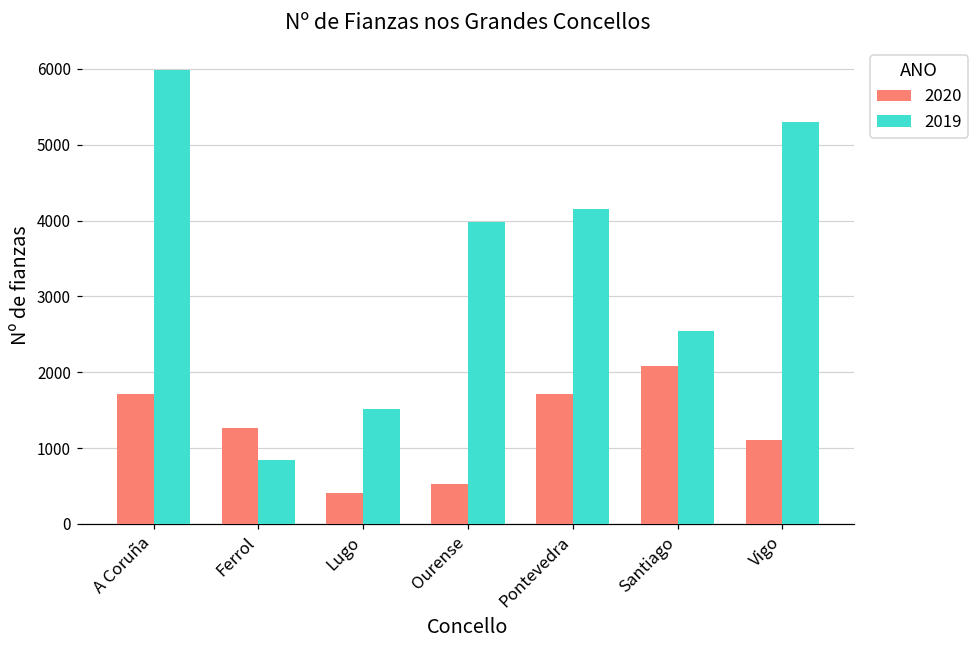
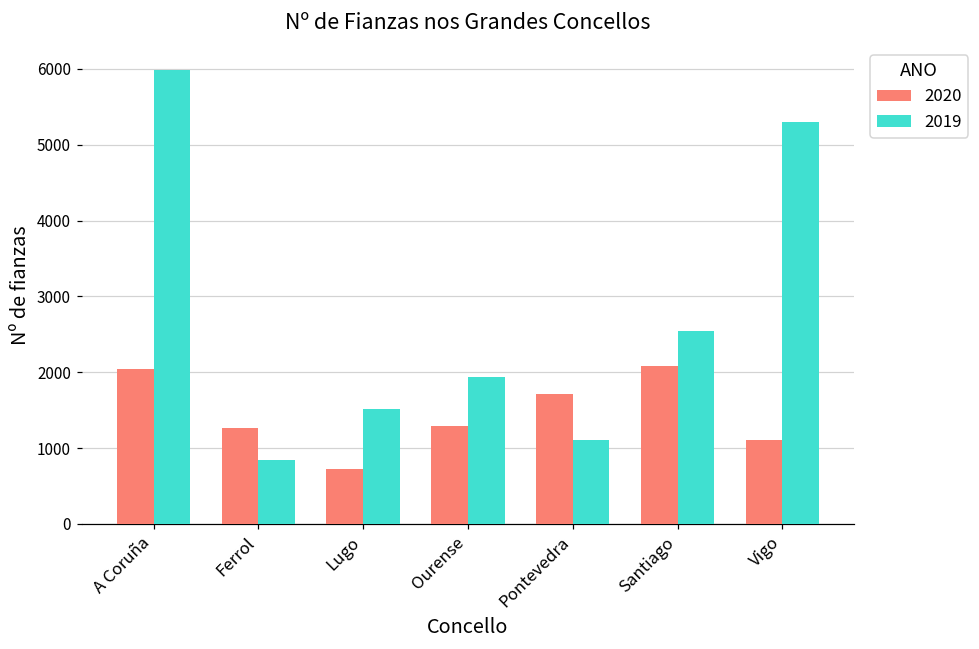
  {
    "2020": {
-     "A Coruña": 1700,
+     "A Coruña": 2000,
      "Ferrol": 1300,
-     "Lugo": 400,
-     "Ourense": 500,
+     "Lugo": 700,
+     "Ourense": 1300,
      "Pontevedra": 1700,
      "Santiago": 2100,
      "Vigo": 1100
    },
    "2019": {
      "A Coruña": 6000,
      "Ferrol": 800,
      "Lugo": 1500,
-     "Ourense": 4000,
-     "Pontevedra": 4200,
+     "Ourense": 1900,
+     "Pontevedra": 1100,
      "Santiago": 2500,
      "Vigo": 5300
    }
  }
